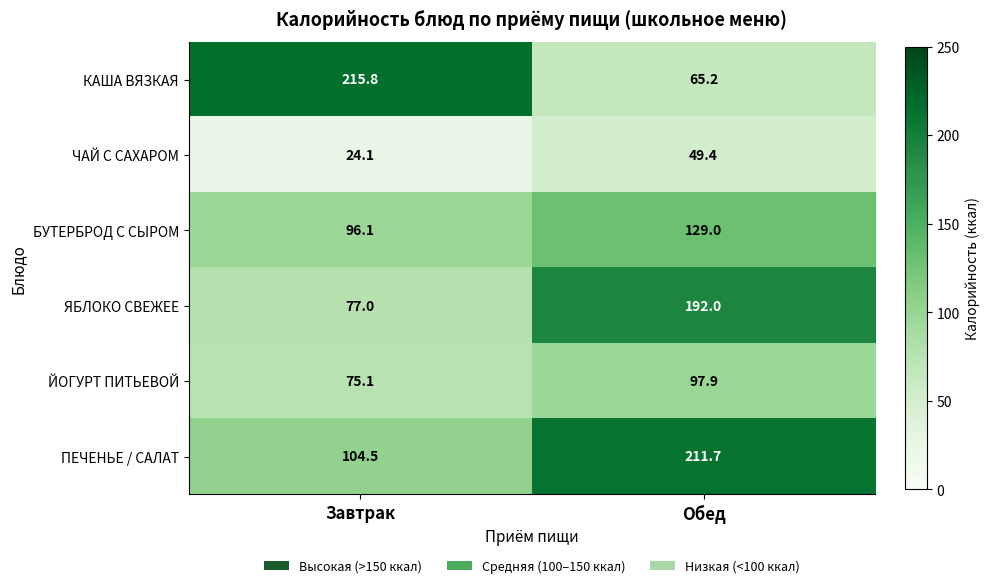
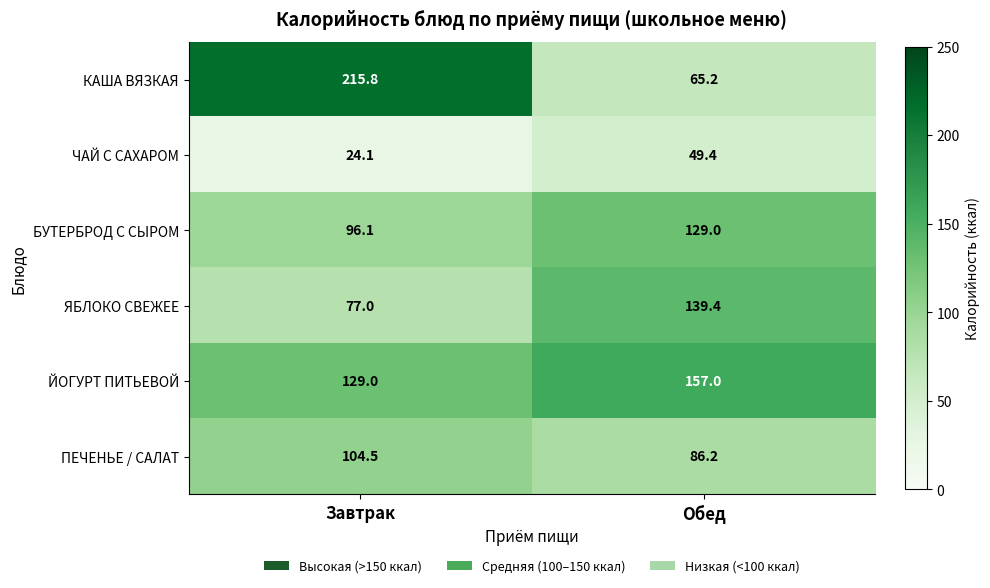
  {
    "КАША ВЯЗКАЯ": {
      "Завтрак": 215.8,
      "Обед": 65.2
    },
    "ЧАЙ С САХАРОМ": {
      "Завтрак": 24.1,
      "Обед": 49.4
    },
    "БУТЕРБРОД С СЫРОМ": {
      "Завтрак": 96.1,
      "Обед": 129.0
    },
    "ЯБЛОКО СВЕЖЕЕ": {
      "Завтрак": 77.0,
-     "Обед": 192.0
+     "Обед": 139.4
    },
    "ЙОГУРТ ПИТЬЕВОЙ": {
-     "Завтрак": 75.1,
-     "Обед": 97.9
+     "Завтрак": 129.0,
+     "Обед": 157.0
    },
    "ПЕЧЕНЬЕ / САЛАТ": {
      "Завтрак": 104.5,
-     "Обед": 211.7
+     "Обед": 86.2
    }
  }
